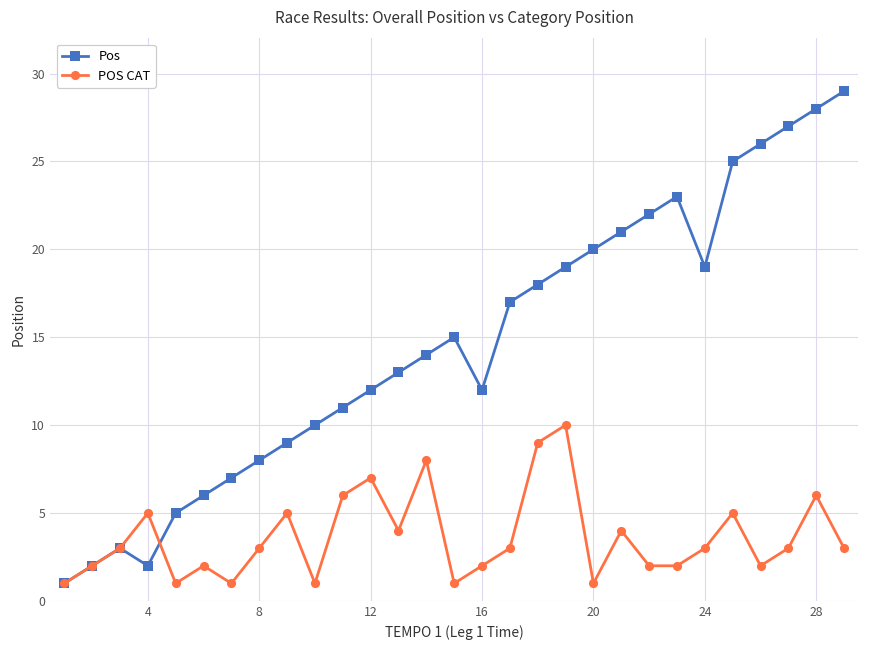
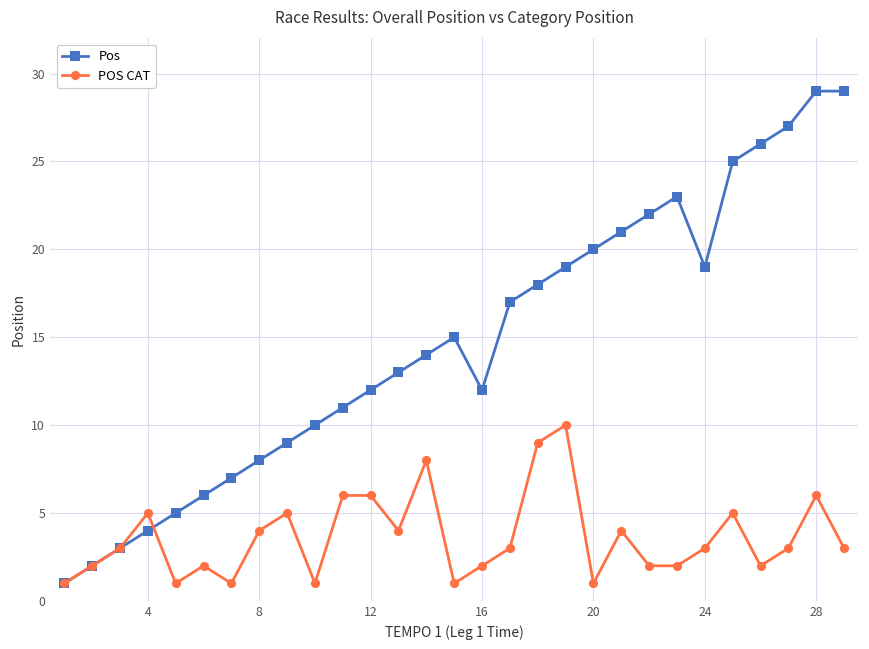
  {
    "Pos": {
-     "4": 2,
+     "4": 4,
      "8": 8,
      "12": 12,
      "16": 12,
      "20": 20,
      "24": 19,
-     "28": 28
+     "28": 29
    },
    "POS CAT": {
      "4": 5,
-     "8": 3,
-     "12": 7,
+     "8": 4,
+     "12": 6,
      "16": 2,
      "20": 1,
      "24": 3,
      "28": 6
    }
  }
